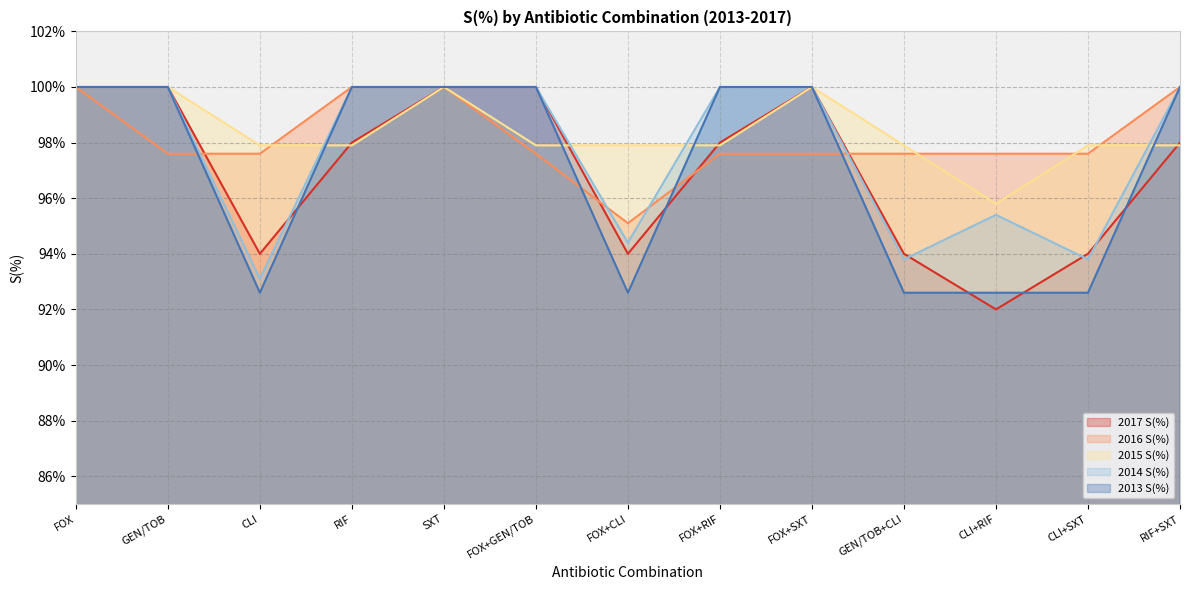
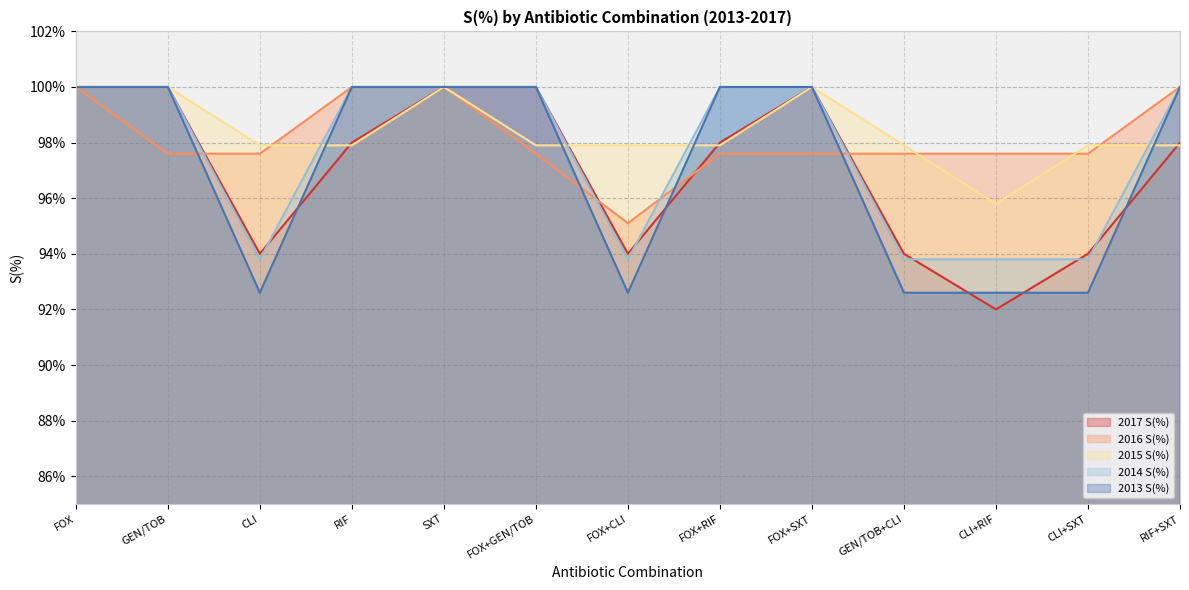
  {
    "2014 S(%)": {
-     "CLI": "93.1%",
-     "FOX+CLI": "94.4%",
+     "CLI": "93.8%",
+     "FOX+CLI": "93.8%",
      "GEN/TOB+CLI": "93.8%",
-     "CLI+RIF": "95.4%",
+     "CLI+RIF": "93.8%",
      "CLI+SXT": "93.8%"
    },
    "2013 S(%)": {
      "CLI": "92.6%",
      "FOX+CLI": "92.6%",
      "GEN/TOB+CLI": "92.6%",
      "CLI+RIF": "92.6%",
      "CLI+SXT": "92.6%"
    }
  }
